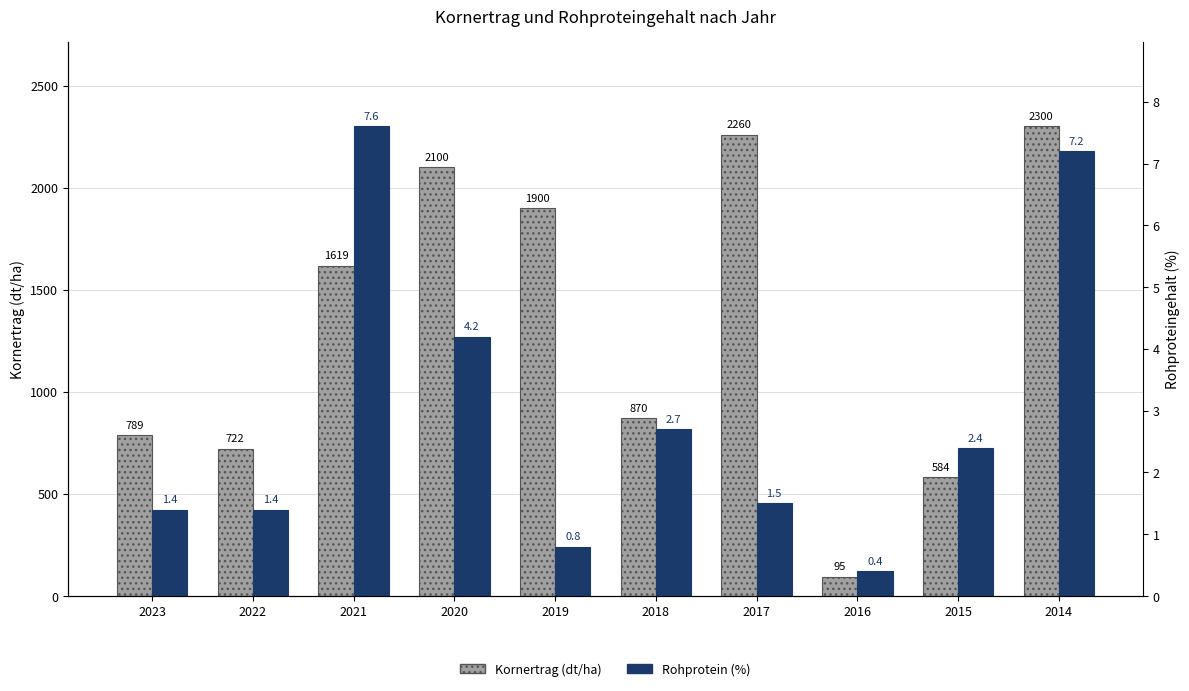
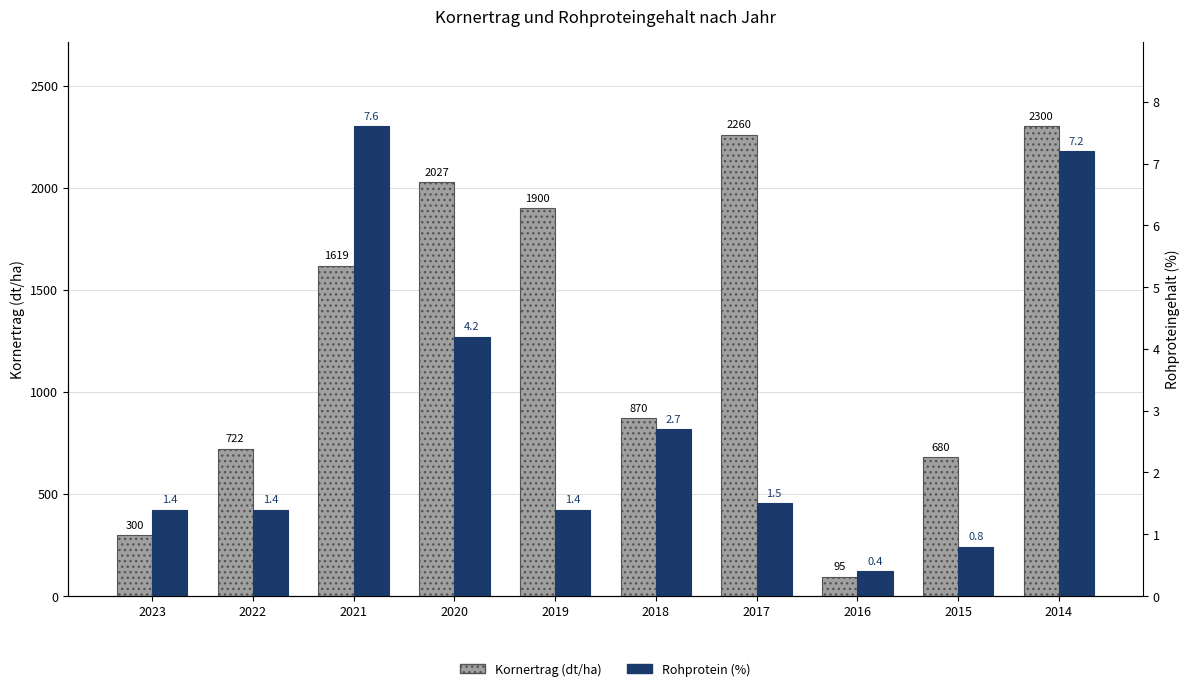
  {
    "Kornertrag (dt/ha)": {
-     "2023": 789,
+     "2023": 300,
      "2022": 722,
      "2021": 1619,
-     "2020": 2100,
+     "2020": 2027,
      "2019": 1900,
      "2018": 870,
      "2017": 2260,
      "2016": 95,
-     "2015": 584,
+     "2015": 680,
      "2014": 2300
    },
    "Rohprotein (%)": {
      "2023": 1.4,
      "2022": 1.4,
      "2021": 7.6,
      "2020": 4.2,
-     "2019": 0.8,
+     "2019": 1.4,
      "2018": 2.7,
      "2017": 1.5,
      "2016": 0.4,
-     "2015": 2.4,
+     "2015": 0.8,
      "2014": 7.2
    }
  }
